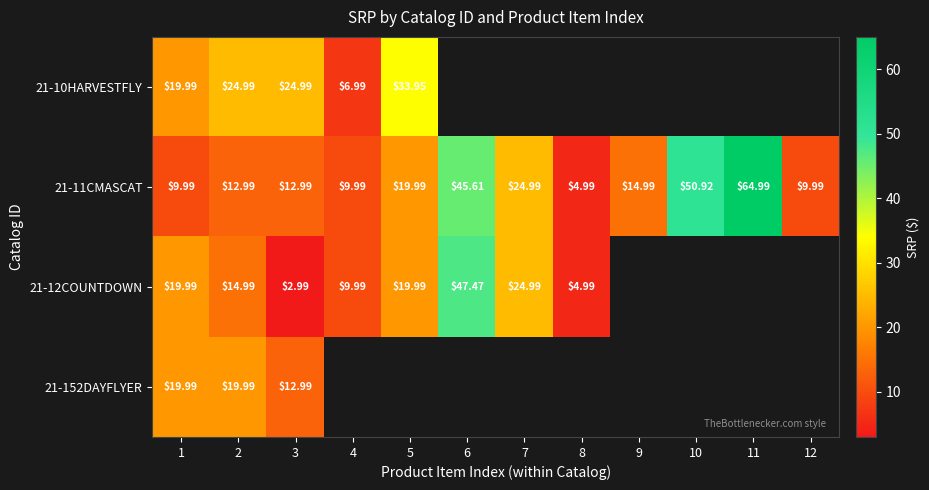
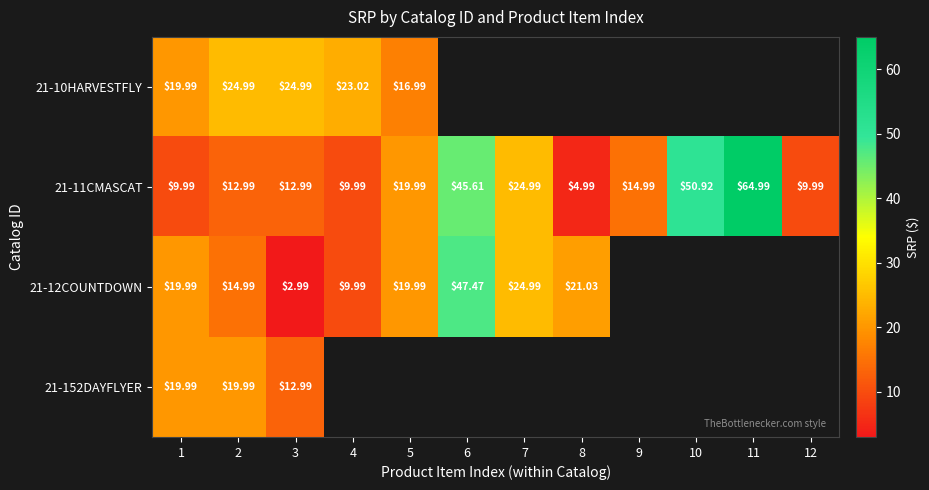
  {
    "21-10HARVESTFLY": {
      "1": "$19.99",
      "2": "$24.99",
      "3": "$24.99",
-     "4": "$6.99",
-     "5": "$33.95"
+     "4": "$23.02",
+     "5": "$16.99"
    },
    "21-11CMASCAT": {
      "1": "$9.99",
      "2": "$12.99",
      "3": "$12.99",
      "4": "$9.99",
      "5": "$19.99",
      "6": "$45.61",
      "7": "$24.99",
      "8": "$4.99",
      "9": "$14.99",
      "10": "$50.92",
      "11": "$64.99",
      "12": "$9.99"
    },
    "21-12COUNTDOWN": {
      "1": "$19.99",
      "2": "$14.99",
      "3": "$2.99",
      "4": "$9.99",
      "5": "$19.99",
      "6": "$47.47",
      "7": "$24.99",
-     "8": "$4.99"
+     "8": "$21.03"
    },
    "21-152DAYFLYER": {
      "1": "$19.99",
      "2": "$19.99",
      "3": "$12.99"
    }
  }
